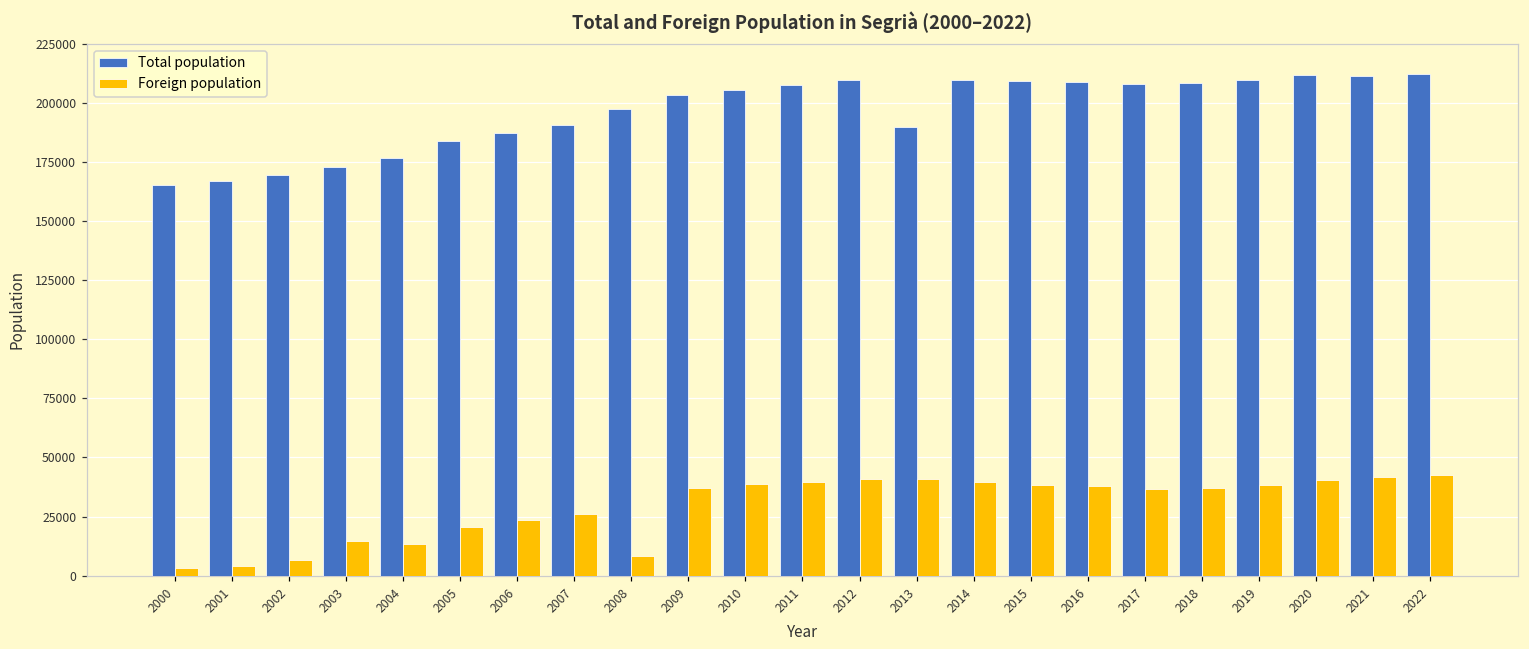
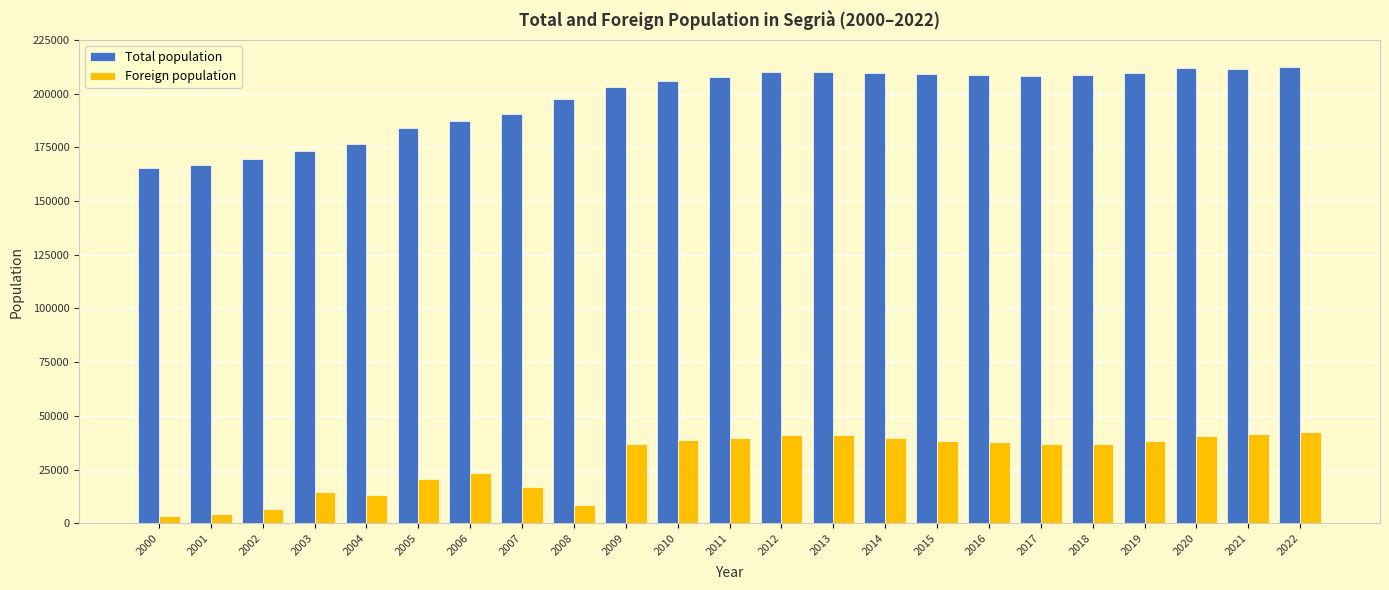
  {
    "Total population": {
      "2000": 165000,
      "2001": 167000,
      "2002": 170000,
      "2003": 173000,
      "2004": 177000,
      "2005": 184000,
      "2006": 187000,
      "2007": 191000,
      "2008": 197000,
      "2009": 203000,
      "2010": 206000,
      "2011": 208000,
      "2012": 210000,
-     "2013": 190000,
+     "2013": 210000,
      "2014": 210000,
      "2015": 209000,
      "2016": 209000,
      "2017": 208000,
      "2018": 209000,
      "2019": 210000,
      "2020": 212000,
      "2021": 212000,
      "2022": 212000
    },
    "Foreign population": {
      "2000": 3000,
      "2001": 4000,
      "2002": 7000,
      "2003": 15000,
      "2004": 13000,
      "2005": 20000,
      "2006": 24000,
-     "2007": 26000,
+     "2007": 17000,
      "2008": 8000,
      "2009": 37000,
      "2010": 39000,
      "2011": 40000,
      "2012": 41000,
      "2013": 41000,
      "2014": 40000,
      "2015": 39000,
      "2016": 38000,
      "2017": 37000,
      "2018": 37000,
      "2019": 39000,
      "2020": 41000,
      "2021": 42000,
      "2022": 43000
    }
  }
